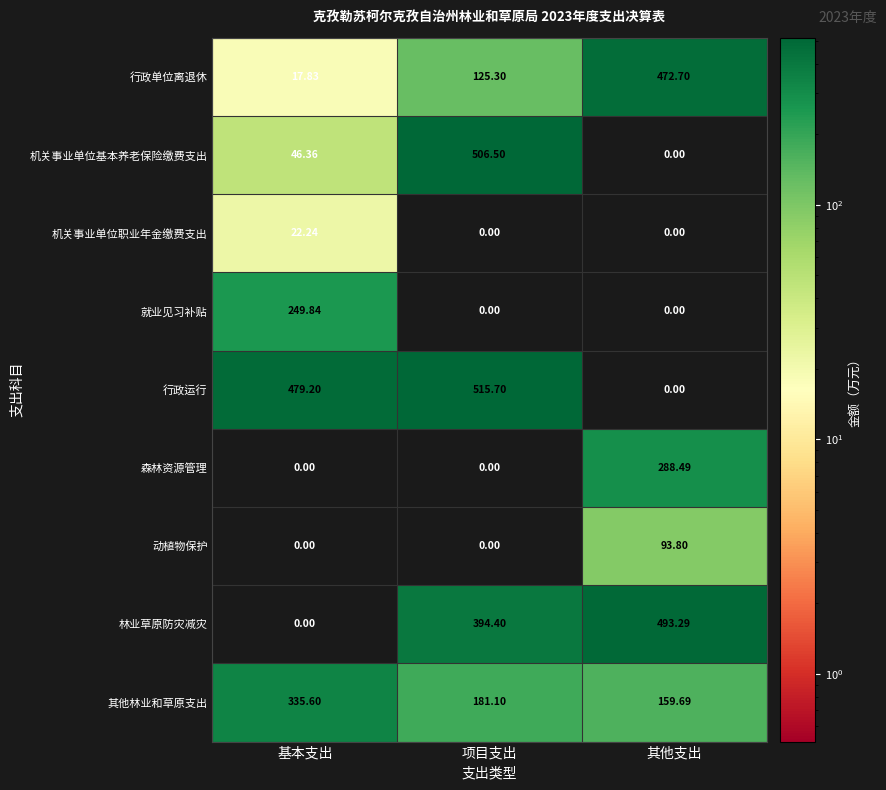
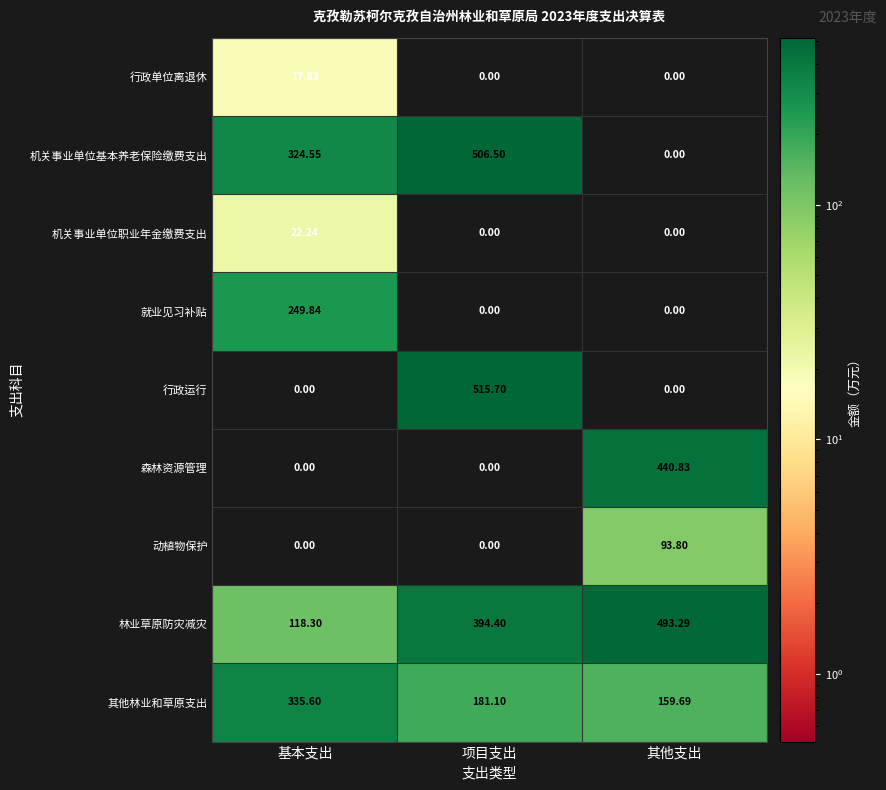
  {
    "行政单位离退休": {
      "基本支出": 17.83,
-     "项目支出": 125.30,
-     "其他支出": 472.70
+     "项目支出": 0.00,
+     "其他支出": 0.00
    },
    "机关事业单位基本养老保险缴费支出": {
-     "基本支出": 46.36,
+     "基本支出": 324.55,
      "项目支出": 506.50,
      "其他支出": 0.00
    },
    "机关事业单位职业年金缴费支出": {
      "基本支出": 22.24,
      "项目支出": 0.00,
      "其他支出": 0.00
    },
    "就业见习补贴": {
      "基本支出": 249.84,
      "项目支出": 0.00,
      "其他支出": 0.00
    },
    "行政运行": {
-     "基本支出": 479.20,
+     "基本支出": 0.00,
      "项目支出": 515.70,
      "其他支出": 0.00
    },
    "森林资源管理": {
      "基本支出": 0.00,
      "项目支出": 0.00,
-     "其他支出": 288.49
+     "其他支出": 440.83
    },
    "动植物保护": {
      "基本支出": 0.00,
      "项目支出": 0.00,
      "其他支出": 93.80
    },
    "林业草原防灾减灾": {
-     "基本支出": 0.00,
+     "基本支出": 118.30,
      "项目支出": 394.40,
      "其他支出": 493.29
    },
    "其他林业和草原支出": {
      "基本支出": 335.60,
      "项目支出": 181.10,
      "其他支出": 159.69
    }
  }
